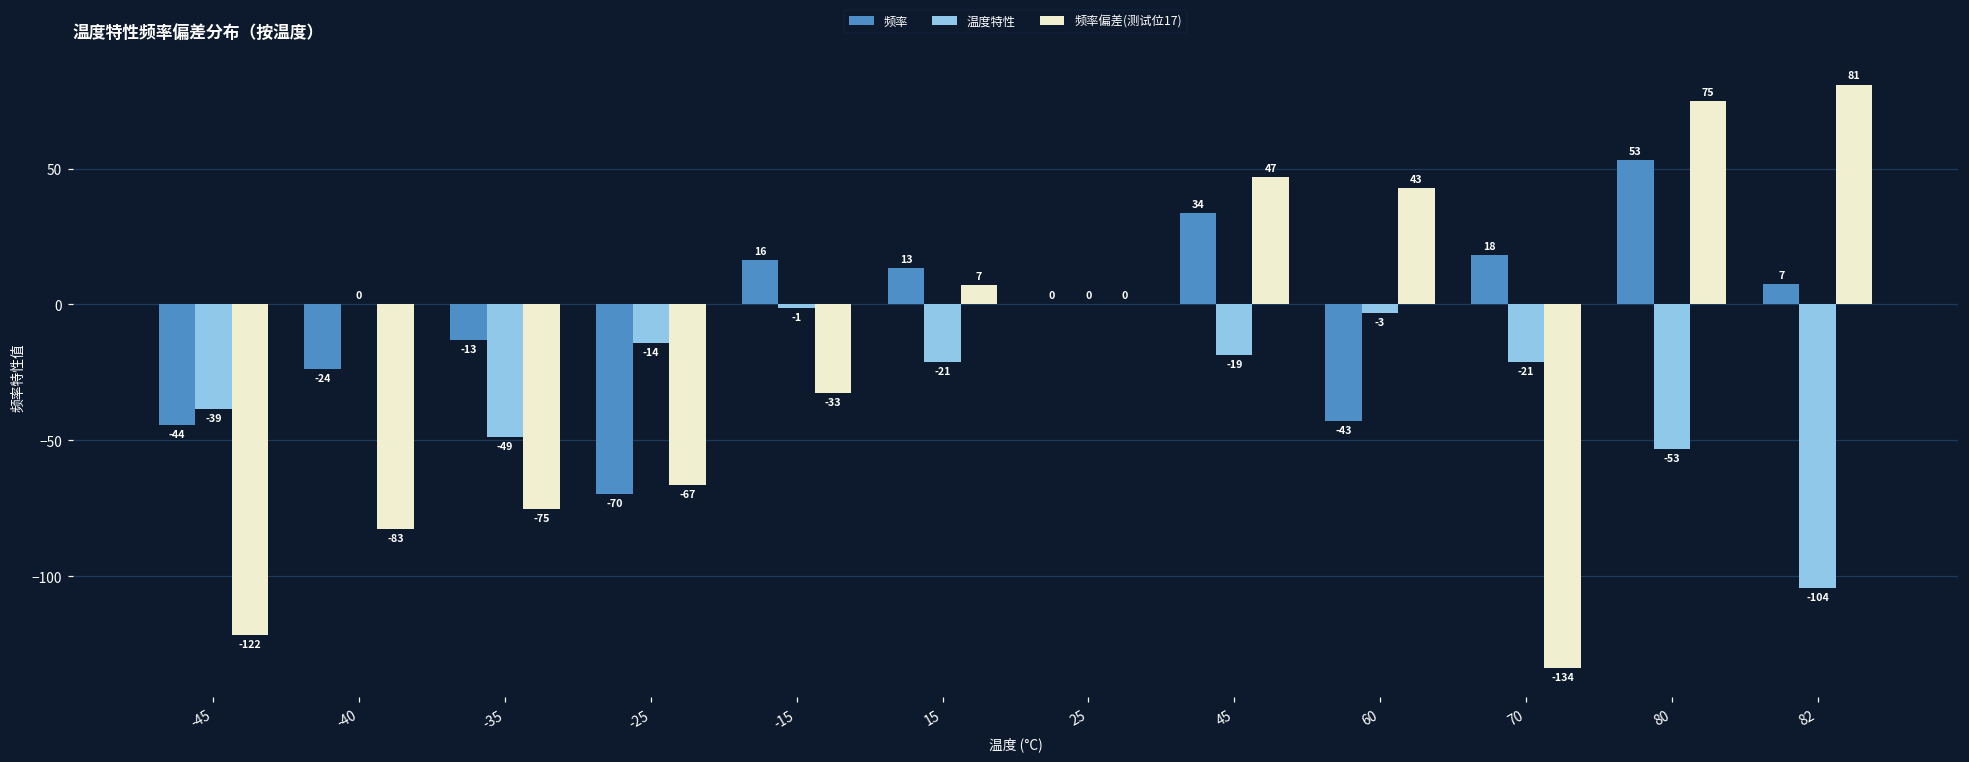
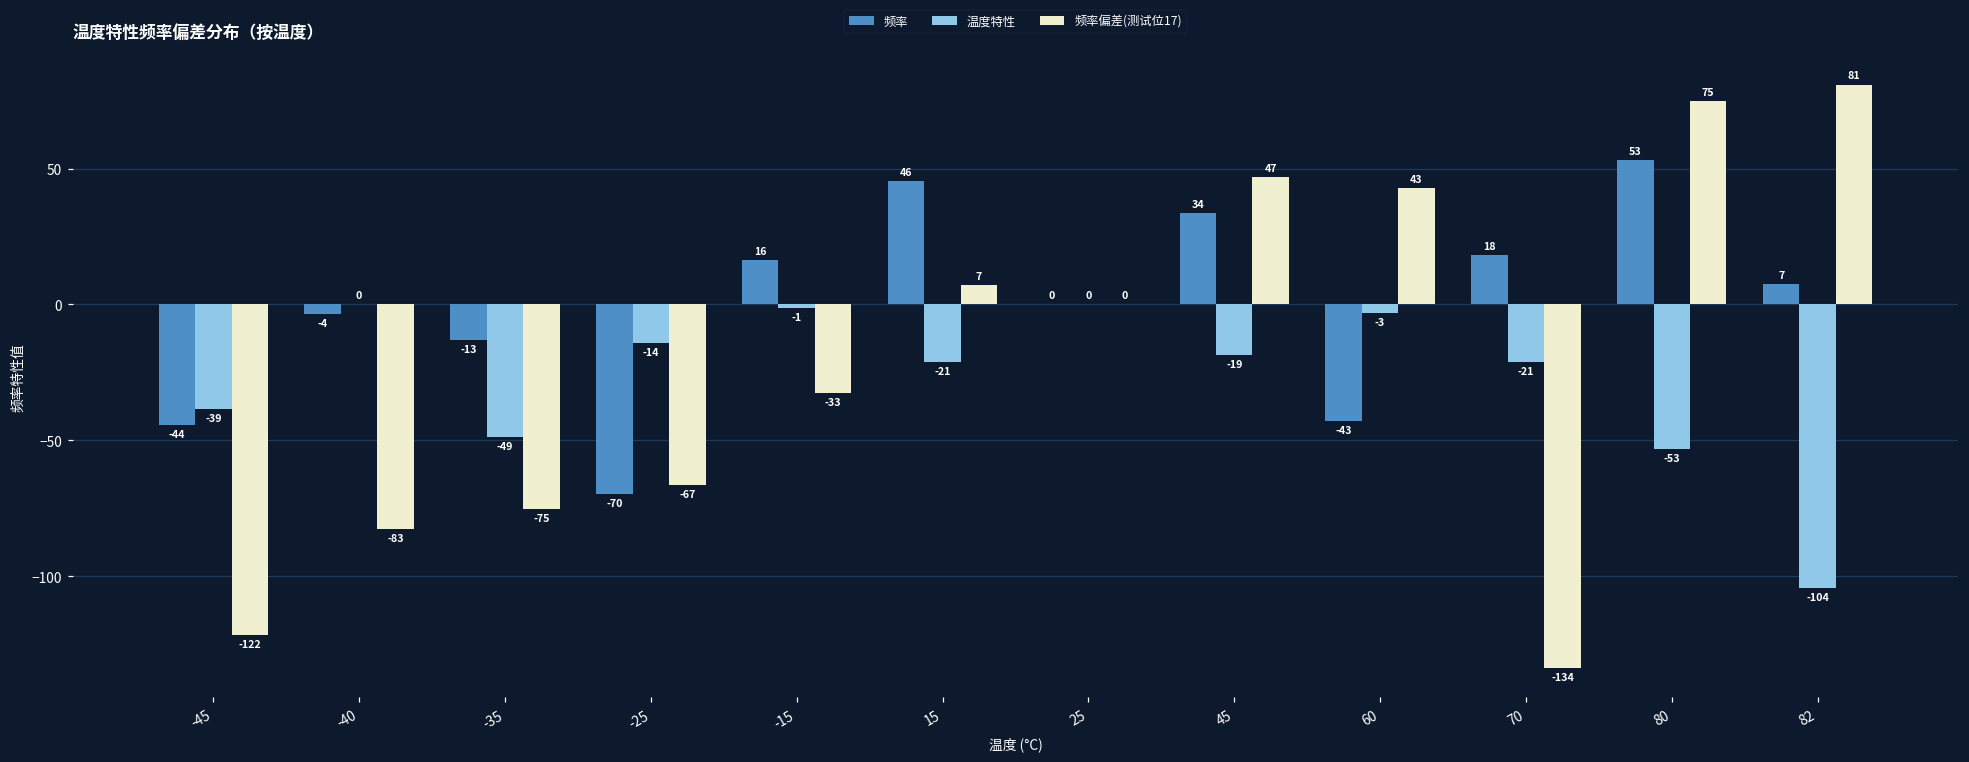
  {
    "频率": {
      "-45": -44,
-     "-40": -24,
+     "-40": -4,
      "-35": -13,
      "-25": -70,
      "-15": 16,
-     "15": 13,
+     "15": 46,
      "25": 0,
      "45": 34,
      "60": -43,
      "70": 18,
      "80": 53,
      "82": 7
    },
    "温度特性": {
      "-45": -39,
      "-40": 0,
      "-35": -49,
      "-25": -14,
      "-15": -1,
      "15": -21,
      "25": 0,
      "45": -19,
      "60": -3,
      "70": -21,
      "80": -53,
      "82": -104
    },
    "频率偏差(测试位17)": {
      "-45": -122,
      "-40": -83,
      "-35": -75,
      "-25": -67,
      "-15": -33,
      "15": 7,
      "25": 0,
      "45": 47,
      "60": 43,
      "70": -134,
      "80": 75,
      "82": 81
    }
  }
